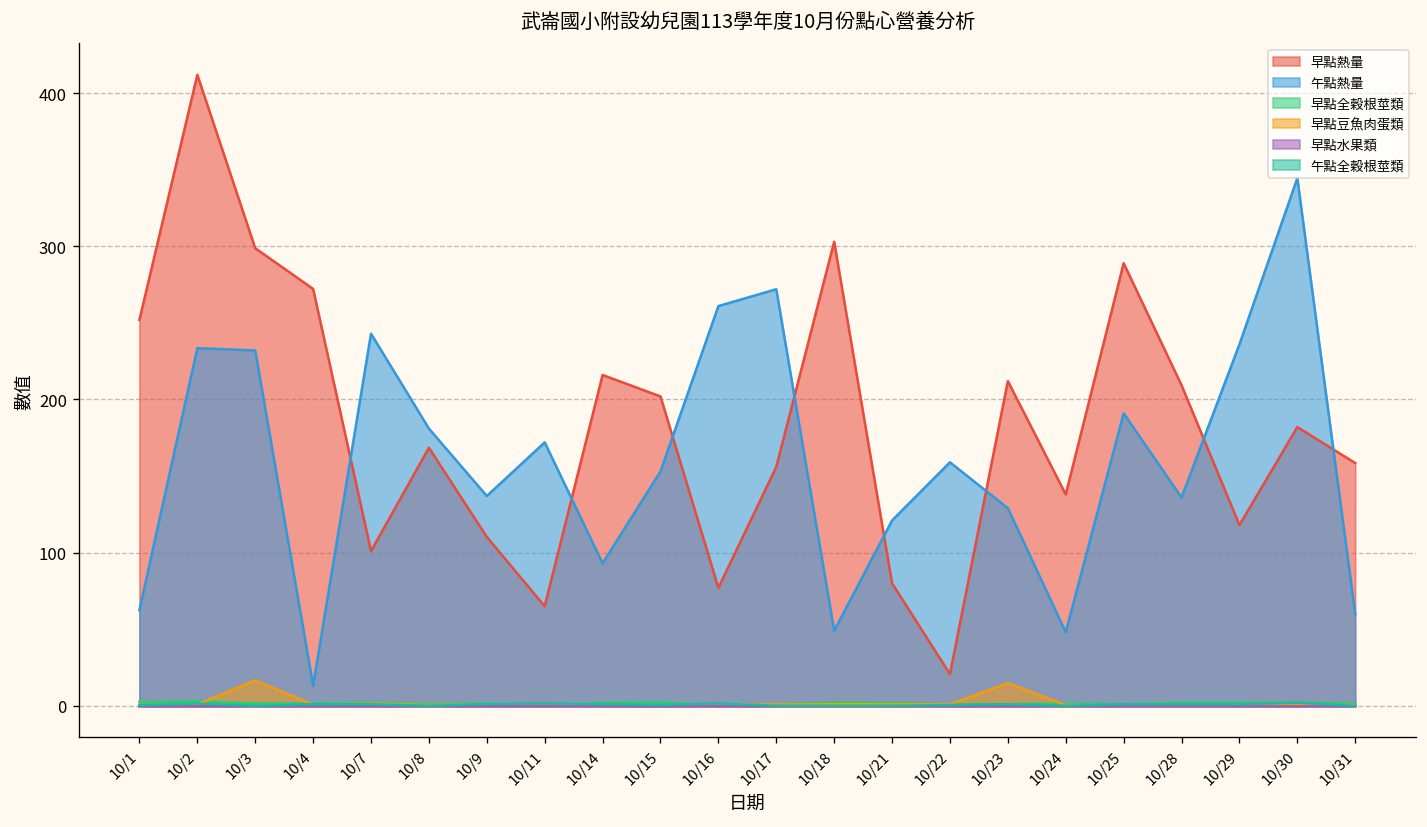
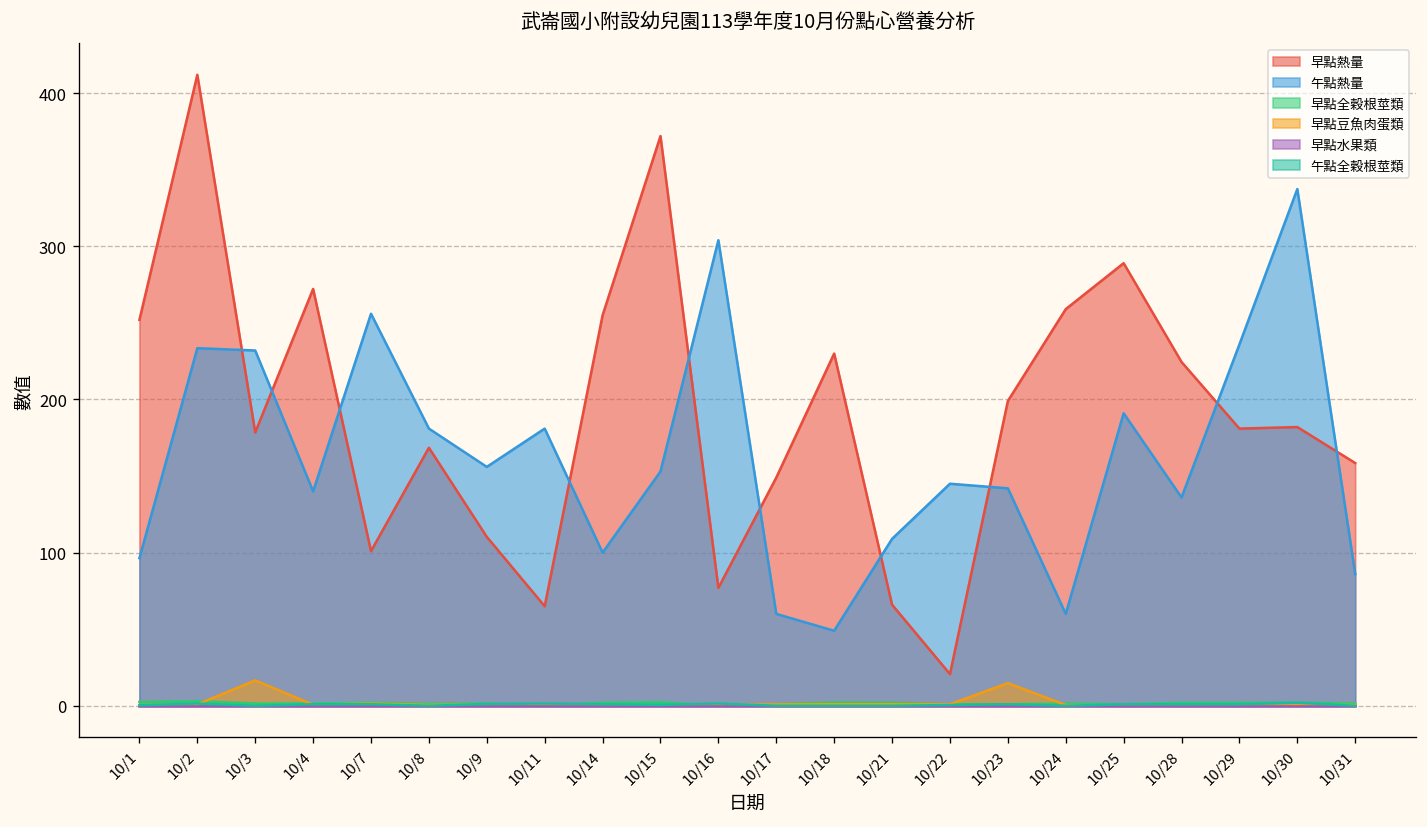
  {
    "早點熱量": {
      "10/1": 252,
      "10/2": 412,
-     "10/3": 299,
+     "10/3": 179,
      "10/4": 272,
      "10/7": 101,
      "10/8": 169,
      "10/9": 110,
      "10/11": 65,
-     "10/14": 216,
-     "10/15": 202,
+     "10/14": 255,
+     "10/15": 372,
      "10/16": 77,
-     "10/17": 156,
-     "10/18": 303,
-     "10/21": 80,
+     "10/17": 149,
+     "10/18": 230,
+     "10/21": 66,
      "10/22": 21,
-     "10/23": 212,
-     "10/24": 138,
+     "10/23": 199,
+     "10/24": 259,
      "10/25": 289,
-     "10/28": 209,
-     "10/29": 118,
+     "10/28": 225,
+     "10/29": 181,
      "10/30": 182,
      "10/31": 159
    },
    "午點熱量": {
-     "10/1": 63,
+     "10/1": 96,
      "10/2": 234,
      "10/3": 232,
-     "10/4": 13,
-     "10/7": 243,
+     "10/4": 140,
+     "10/7": 256,
      "10/8": 181,
-     "10/9": 137,
-     "10/11": 172,
-     "10/14": 93,
+     "10/9": 156,
+     "10/11": 181,
+     "10/14": 100,
      "10/15": 153,
-     "10/16": 261,
-     "10/17": 272,
+     "10/16": 304,
+     "10/17": 60,
      "10/18": 49,
-     "10/21": 121,
-     "10/22": 159,
-     "10/23": 129,
-     "10/24": 48,
+     "10/21": 109,
+     "10/22": 145,
+     "10/23": 142,
+     "10/24": 60,
      "10/25": 191,
      "10/28": 136,
      "10/29": 236,
-     "10/30": 345,
-     "10/31": 60
+     "10/30": 337,
+     "10/31": 86
    },
    "早點豆魚肉蛋類": {
      "10/3": 17,
      "10/23": 15
    }
  }
